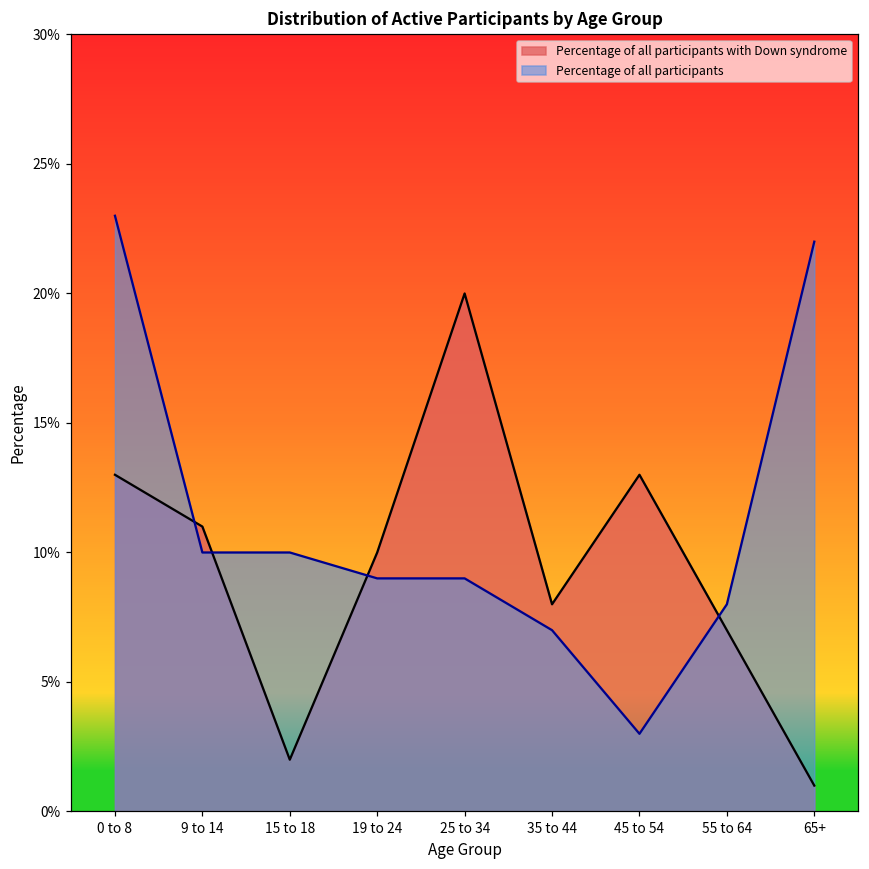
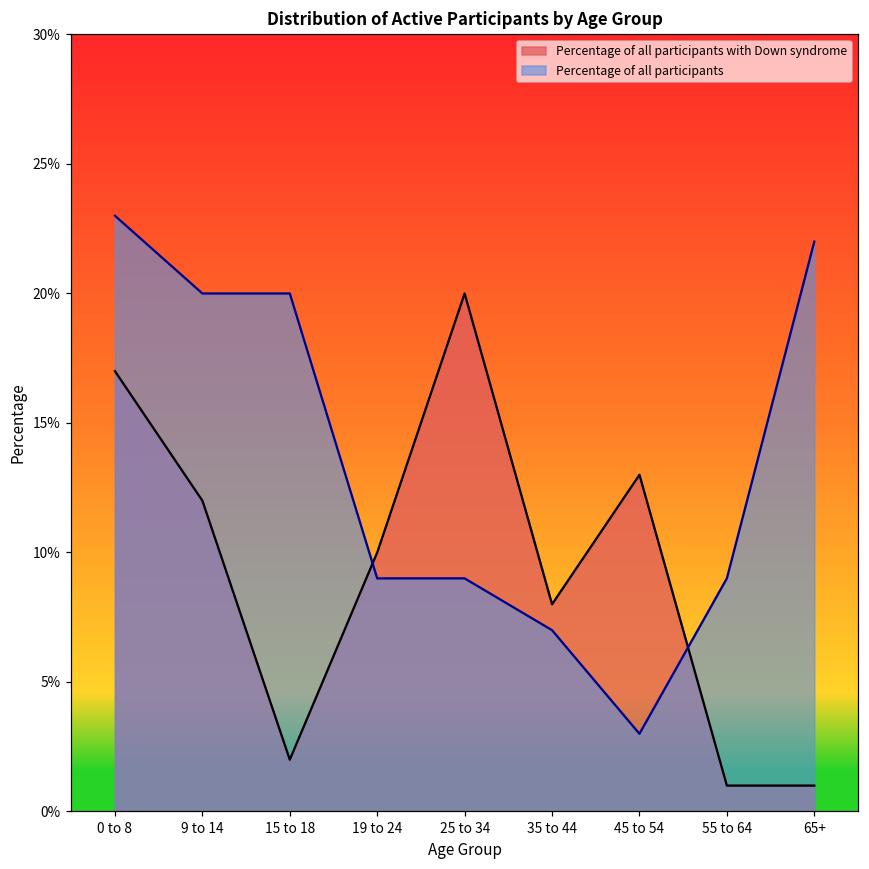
  {
    "Percentage of all participants with Down syndrome": {
-     "0 to 8": "13.0%",
-     "9 to 14": "11.0%",
+     "0 to 8": "17.0%",
+     "9 to 14": "12.0%",
      "15 to 18": "2.0%",
      "19 to 24": "10.0%",
      "25 to 34": "20.0%",
      "35 to 44": "8.0%",
      "45 to 54": "13.0%",
-     "55 to 64": "7.0%",
+     "55 to 64": "1.0%",
      "65+": "1.0%"
    },
    "Percentage of all participants": {
      "0 to 8": "23.0%",
-     "9 to 14": "10.0%",
-     "15 to 18": "10.0%",
+     "9 to 14": "20.0%",
+     "15 to 18": "20.0%",
      "19 to 24": "9.0%",
      "25 to 34": "9.0%",
      "35 to 44": "7.0%",
      "45 to 54": "3.0%",
-     "55 to 64": "8.0%",
+     "55 to 64": "9.0%",
      "65+": "22.0%"
    }
  }
